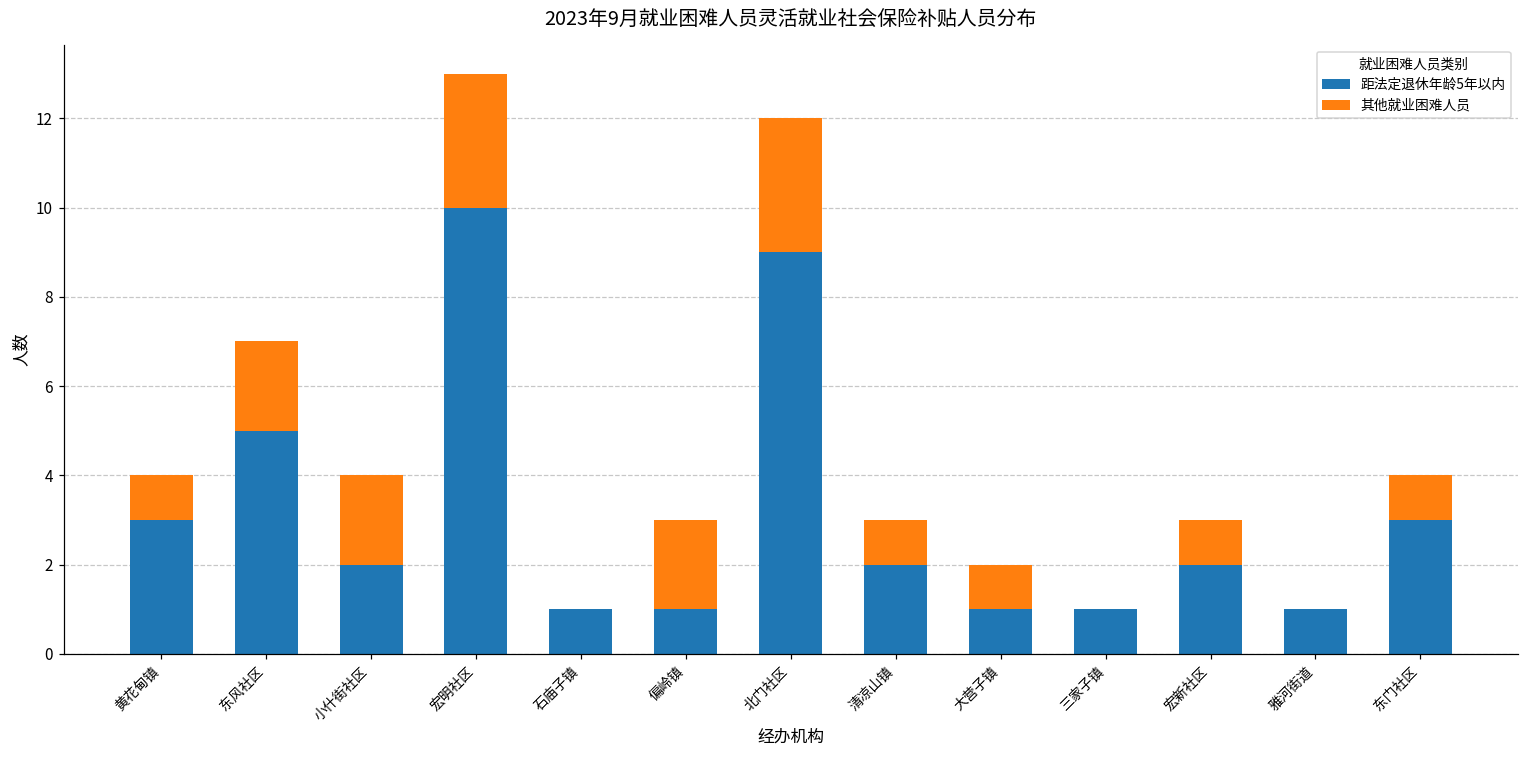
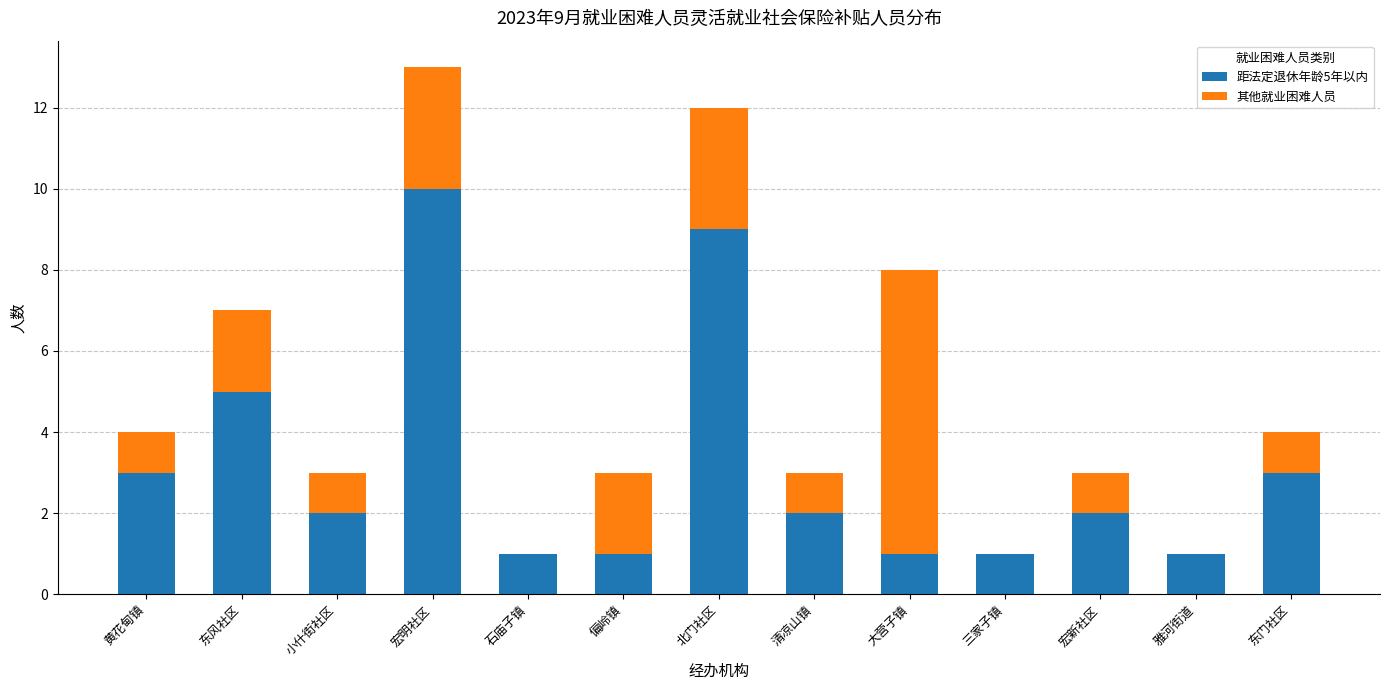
  {
    "距法定退休年龄5年以内": {
      "黄花甸镇": 3,
      "东风社区": 5,
      "小什街社区": 2,
      "宏明社区": 10,
      "石庙子镇": 1,
      "偏岭镇": 1,
      "北门社区": 9,
      "清凉山镇": 2,
      "大营子镇": 1,
      "三家子镇": 1,
      "宏新社区": 2,
      "雅河街道": 1,
      "东门社区": 3
    },
    "其他就业困难人员": {
      "黄花甸镇": 1,
      "东风社区": 2,
-     "小什街社区": 2,
+     "小什街社区": 1,
      "宏明社区": 3,
      "石庙子镇": 0,
      "偏岭镇": 2,
      "北门社区": 3,
      "清凉山镇": 1,
-     "大营子镇": 1,
+     "大营子镇": 7,
      "三家子镇": 0,
      "宏新社区": 1,
      "雅河街道": 0,
      "东门社区": 1
    }
  }
